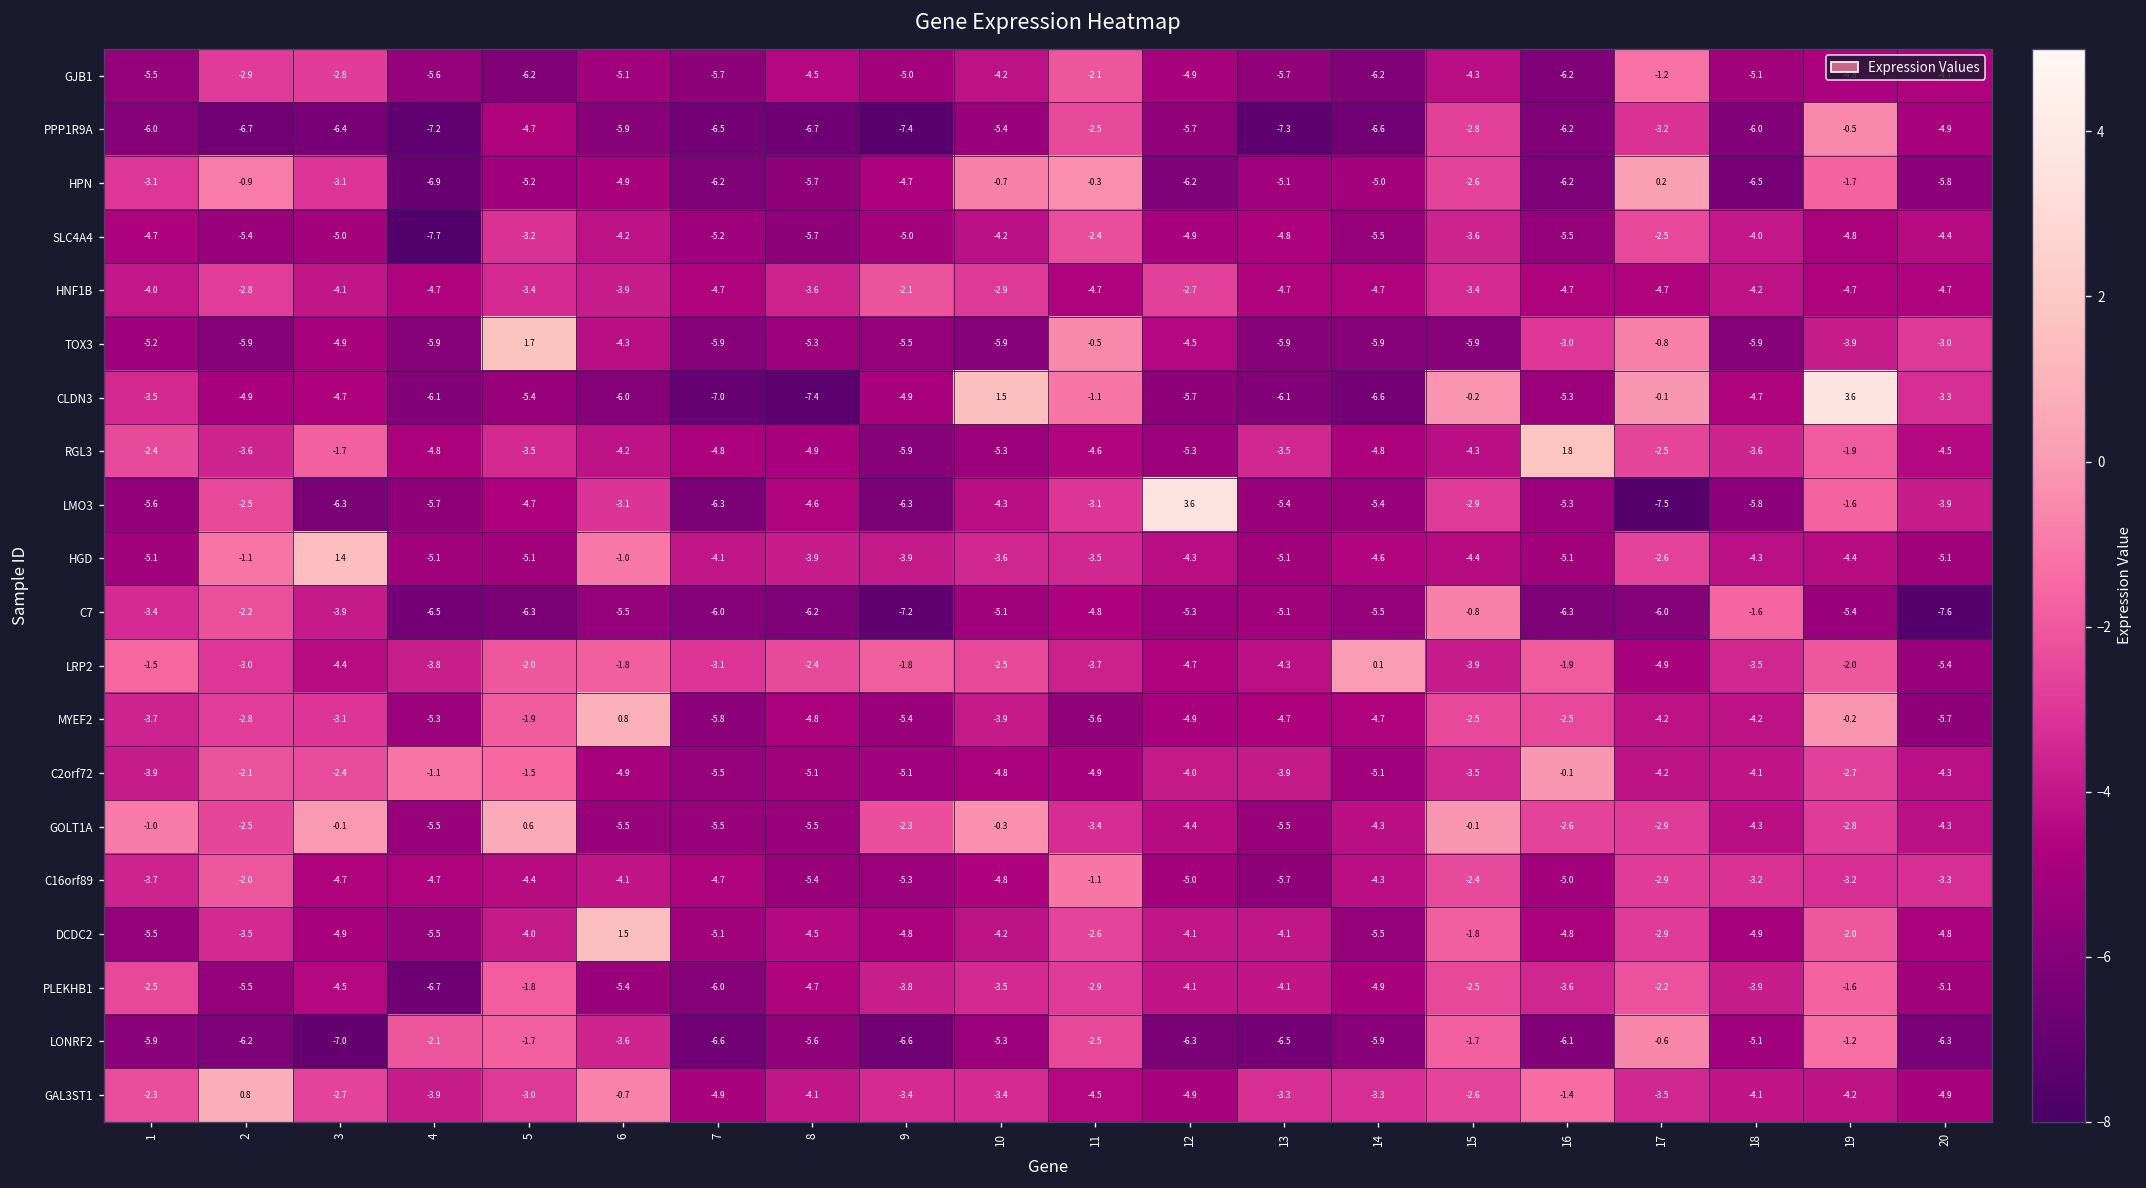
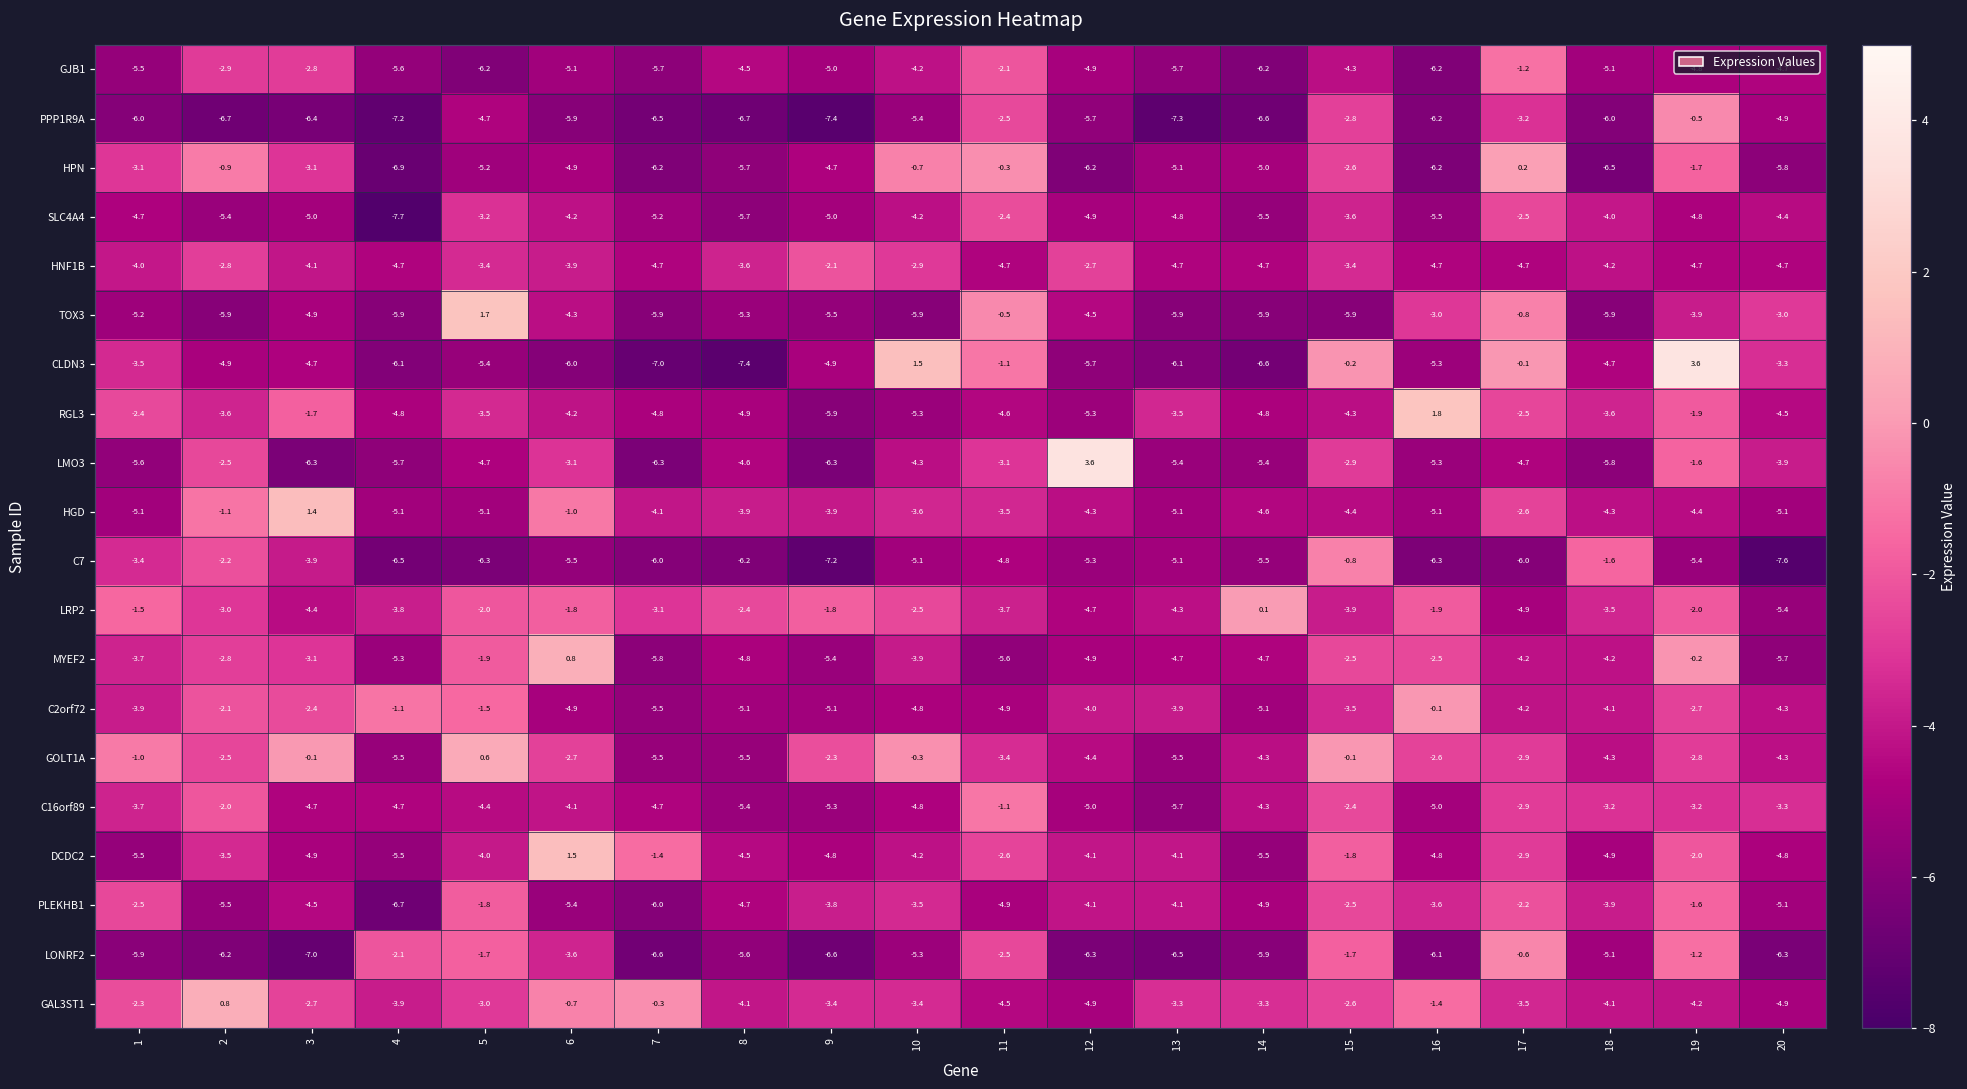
  {
    "LMO3": {
      "1": -5.6,
      "2": -2.5,
      "3": -6.3,
      "4": -5.7,
      "5": -4.7,
      "6": -3.1,
      "7": -6.3,
      "8": -4.6,
      "9": -6.3,
      "10": -4.3,
      "11": -3.1,
      "12": 3.6,
      "13": -5.4,
      "14": -5.4,
      "15": -2.9,
      "16": -5.3,
-     "17": -7.5,
+     "17": -4.7,
      "18": -5.8,
      "19": -1.6,
      "20": -3.9
    },
    "GOLT1A": {
      "1": -1.0,
      "2": -2.5,
      "3": -0.1,
      "4": -5.5,
      "5": 0.6,
-     "6": -5.5,
+     "6": -2.7,
      "7": -5.5,
      "8": -5.5,
      "9": -2.3,
      "10": -0.3,
      "11": -3.4,
      "12": -4.4,
      "13": -5.5,
      "14": -4.3,
      "15": -0.1,
      "16": -2.6,
      "17": -2.9,
      "18": -4.3,
      "19": -2.8,
      "20": -4.3
    },
    "DCDC2": {
      "1": -5.5,
      "2": -3.5,
      "3": -4.9,
      "4": -5.5,
      "5": -4.0,
      "6": 1.5,
-     "7": -5.1,
+     "7": -1.4,
      "8": -4.5,
      "9": -4.8,
      "10": -4.2,
      "11": -2.6,
      "12": -4.1,
      "13": -4.1,
      "14": -5.5,
      "15": -1.8,
      "16": -4.8,
      "17": -2.9,
      "18": -4.9,
      "19": -2.0,
      "20": -4.8
    },
    "PLEKHB1": {
      "1": -2.5,
      "2": -5.5,
      "3": -4.5,
      "4": -6.7,
      "5": -1.8,
      "6": -5.4,
      "7": -6.0,
      "8": -4.7,
      "9": -3.8,
      "10": -3.5,
-     "11": -2.9,
+     "11": -4.9,
      "12": -4.1,
      "13": -4.1,
      "14": -4.9,
      "15": -2.5,
      "16": -3.6,
      "17": -2.2,
      "18": -3.9,
      "19": -1.6,
      "20": -5.1
    },
    "GAL3ST1": {
      "1": -2.3,
      "2": 0.8,
      "3": -2.7,
      "4": -3.9,
      "5": -3.0,
      "6": -0.7,
-     "7": -4.9,
+     "7": -0.3,
      "8": -4.1,
      "9": -3.4,
      "10": -3.4,
      "11": -4.5,
      "12": -4.9,
      "13": -3.3,
      "14": -3.3,
      "15": -2.6,
      "16": -1.4,
      "17": -3.5,
      "18": -4.1,
      "19": -4.2,
      "20": -4.9
    }
  }
